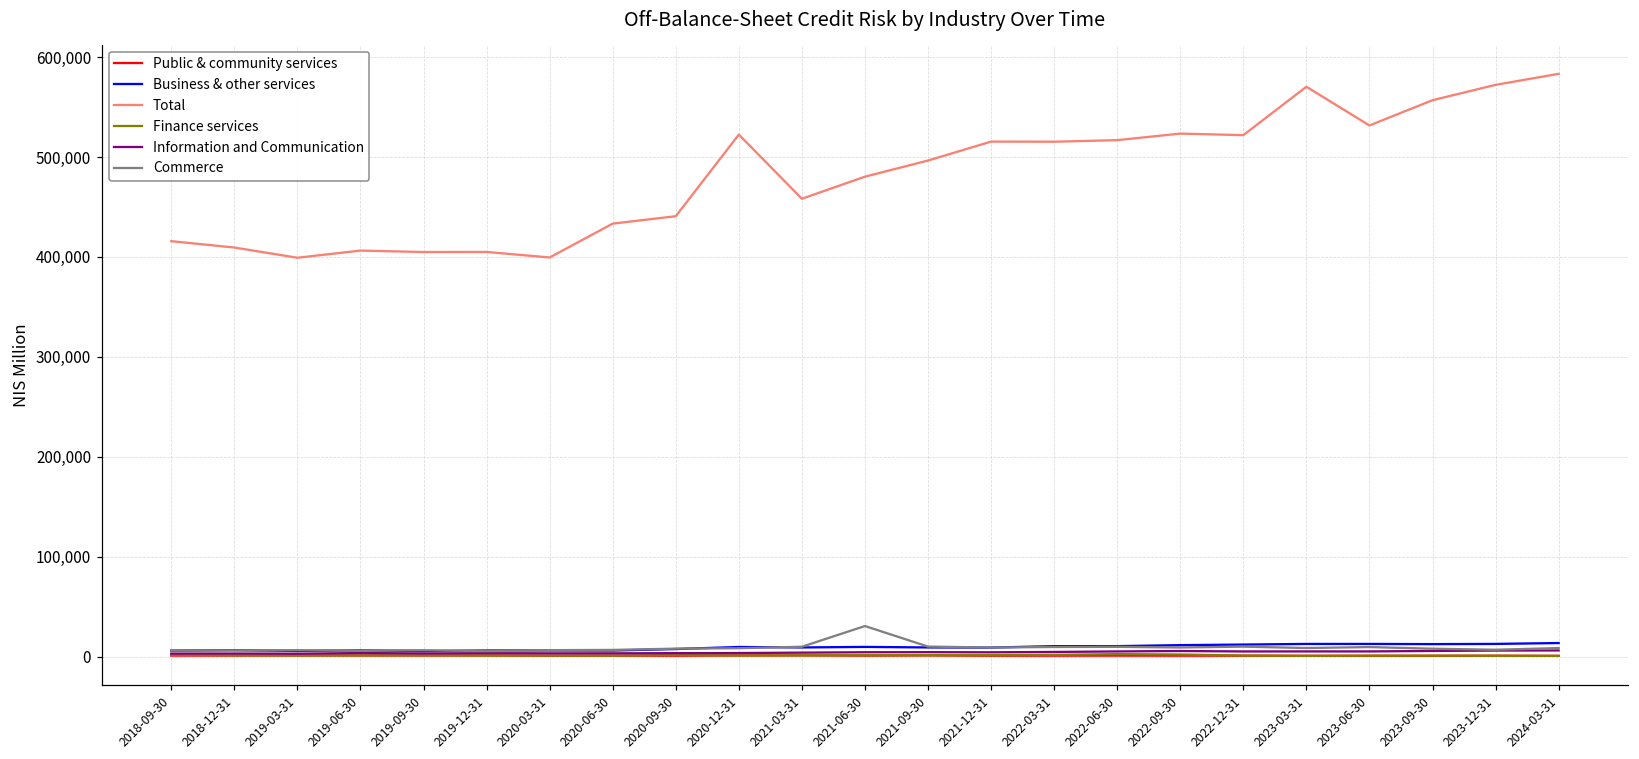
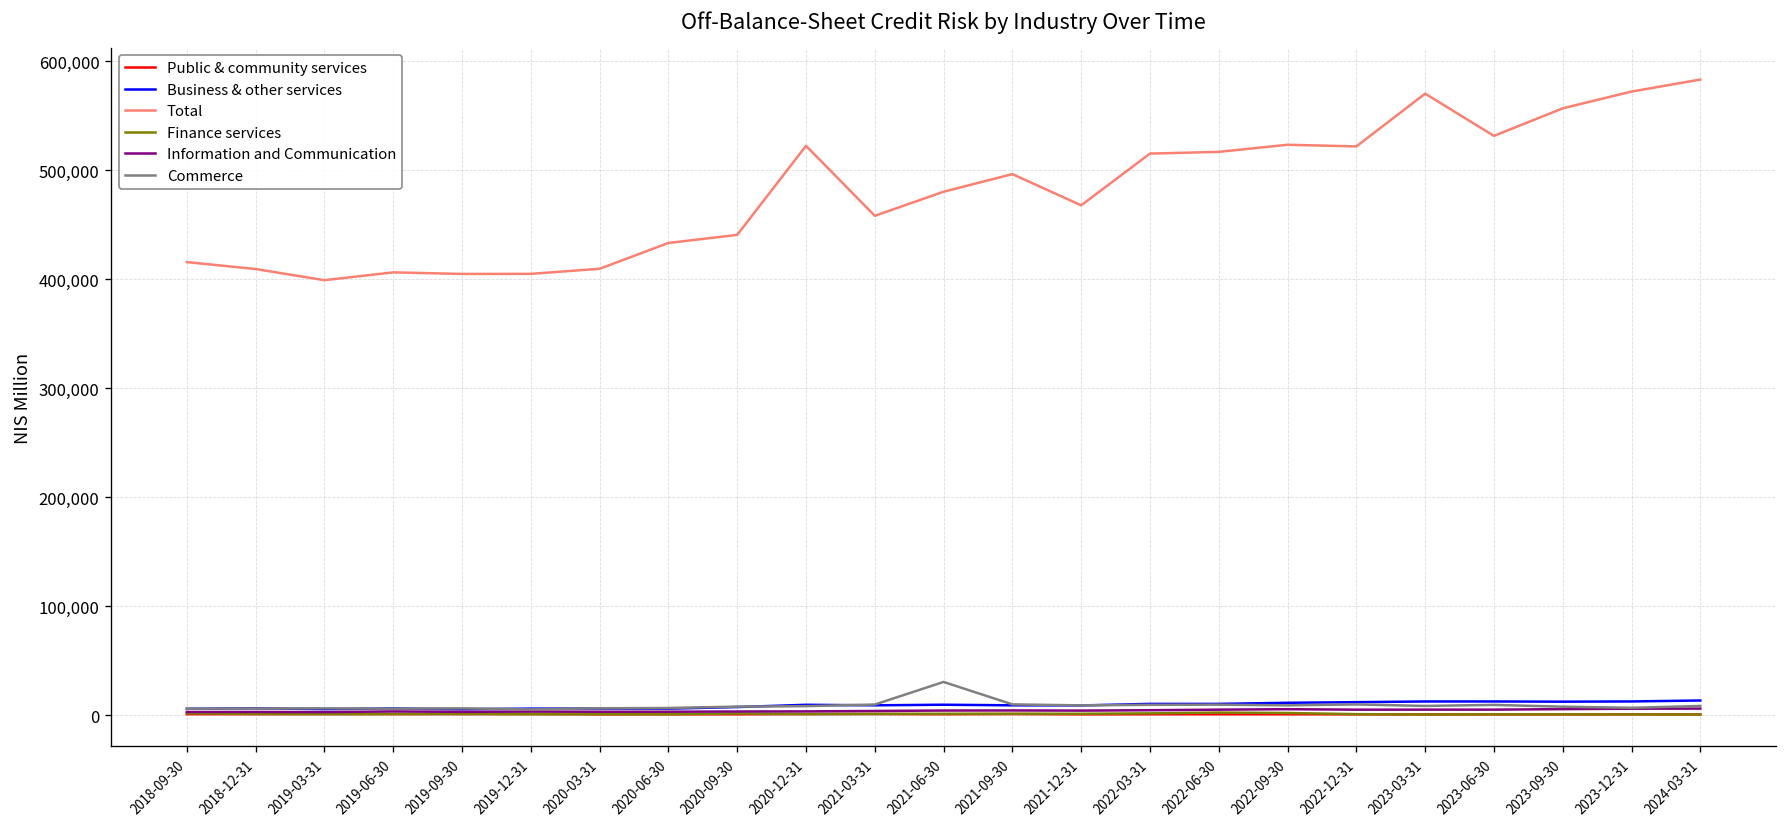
  {
    "Business & other services": {
      "2021-06-30": "10,000",
      "2023-03-31": "10,000",
      "2023-06-30": "10,000",
      "2023-09-30": "10,000",
      "2023-12-31": "10,000",
      "2024-03-31": "10,000"
    },
    "Total": {
      "2018-09-30": "420,000",
      "2018-12-31": "410,000",
      "2019-03-31": "400,000",
      "2019-06-30": "410,000",
      "2019-09-30": "400,000",
      "2019-12-31": "400,000",
-     "2020-03-31": "400,000",
+     "2020-03-31": "410,000",
      "2020-06-30": "430,000",
      "2020-09-30": "440,000",
      "2020-12-31": "520,000",
      "2021-03-31": "460,000",
      "2021-06-30": "480,000",
      "2021-09-30": "500,000",
-     "2021-12-31": "520,000",
+     "2021-12-31": "470,000",
      "2022-03-31": "520,000",
      "2022-06-30": "520,000",
      "2022-09-30": "520,000",
      "2022-12-31": "520,000",
      "2023-03-31": "570,000",
      "2023-06-30": "530,000",
      "2023-09-30": "560,000",
      "2023-12-31": "570,000",
      "2024-03-31": "580,000"
    },
    "Information and Communication": {
      "2021-06-30": "0",
      "2021-09-30": "0",
      "2021-12-31": "0",
      "2022-03-31": "0",
      "2022-09-30": "10,000",
      "2022-12-31": "10,000",
      "2023-03-31": "10,000",
      "2023-06-30": "10,000"
    },
    "Commerce": {
      "2021-06-30": "30,000",
      "2023-03-31": "10,000",
      "2023-06-30": "10,000"
    }
  }
